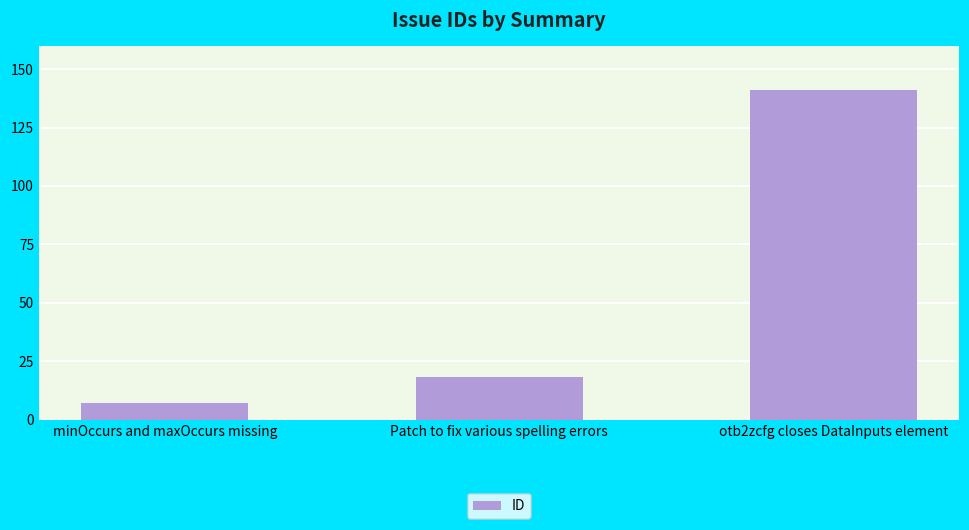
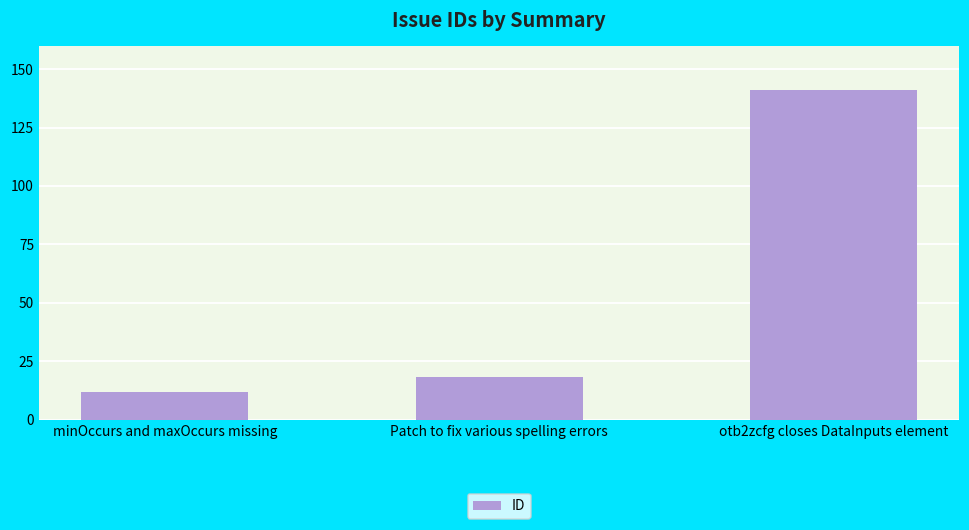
  {
-   "minOccurs and maxOccurs missing": 7,
+   "minOccurs and maxOccurs missing": 12,
    "Patch to fix various spelling errors": 18,
    "otb2zcfg closes DataInputs element": 141
  }
